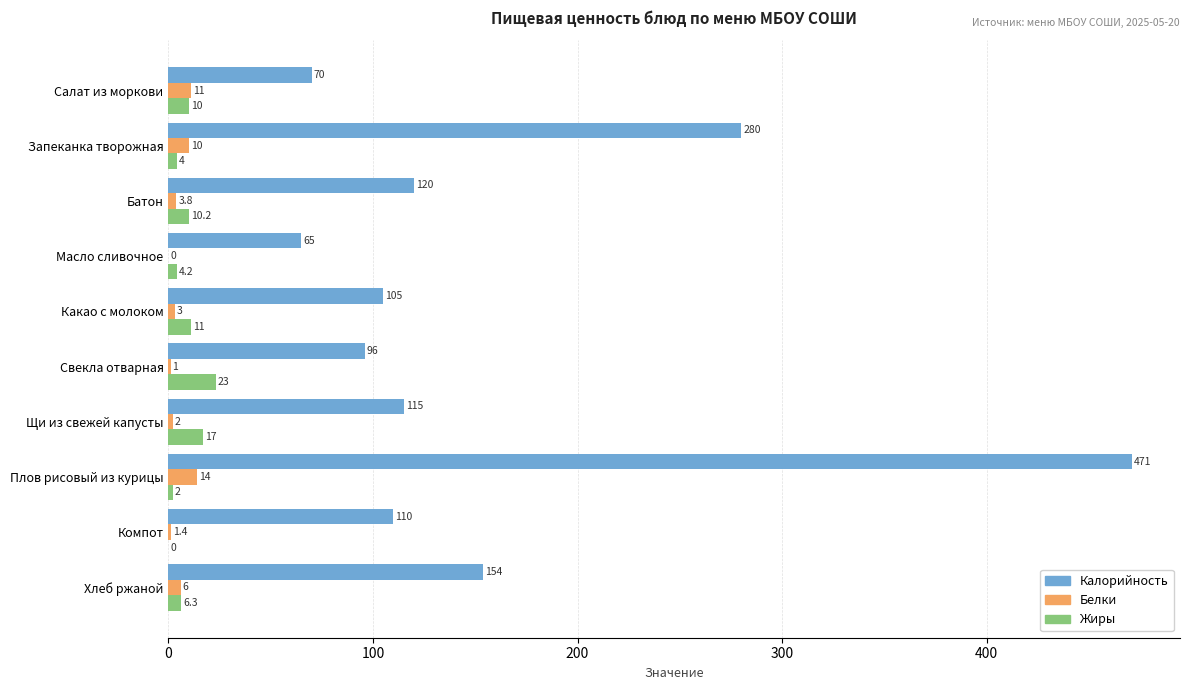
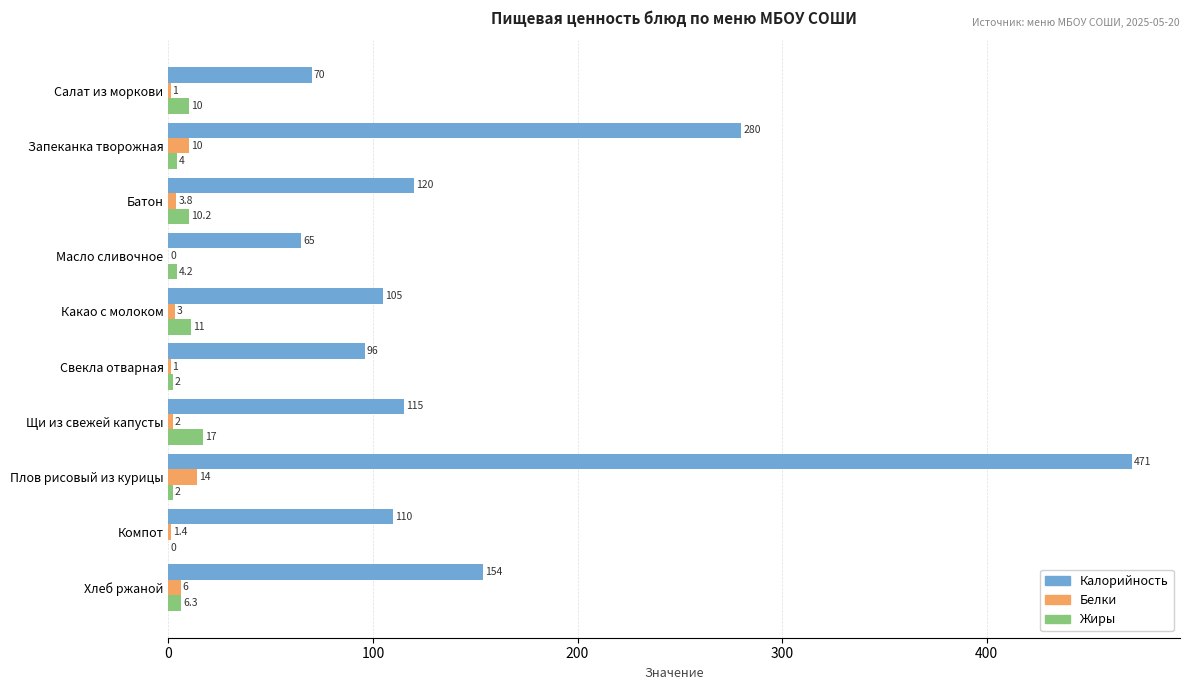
  {
    "Калорийность": {
      "Салат из моркови": 70,
      "Запеканка творожная": 280,
      "Батон": 120,
      "Масло сливочное": 65,
      "Какао с молоком": 105,
      "Свекла отварная": 96,
      "Щи из свежей капусты": 115,
      "Плов рисовый из курицы": 471,
      "Компот": 110,
      "Хлеб ржаной": 154
    },
    "Белки": {
-     "Салат из моркови": 11,
+     "Салат из моркови": 1,
      "Запеканка творожная": 10,
      "Батон": 3.8,
      "Масло сливочное": 0,
      "Какао с молоком": 3,
      "Свекла отварная": 1,
      "Щи из свежей капусты": 2,
      "Плов рисовый из курицы": 14,
      "Компот": 1.4,
      "Хлеб ржаной": 6
    },
    "Жиры": {
      "Салат из моркови": 10,
      "Запеканка творожная": 4,
      "Батон": 10.2,
      "Масло сливочное": 4.2,
      "Какао с молоком": 11,
-     "Свекла отварная": 23,
+     "Свекла отварная": 2,
      "Щи из свежей капусты": 17,
      "Плов рисовый из курицы": 2,
      "Компот": 0,
      "Хлеб ржаной": 6.3
    }
  }
